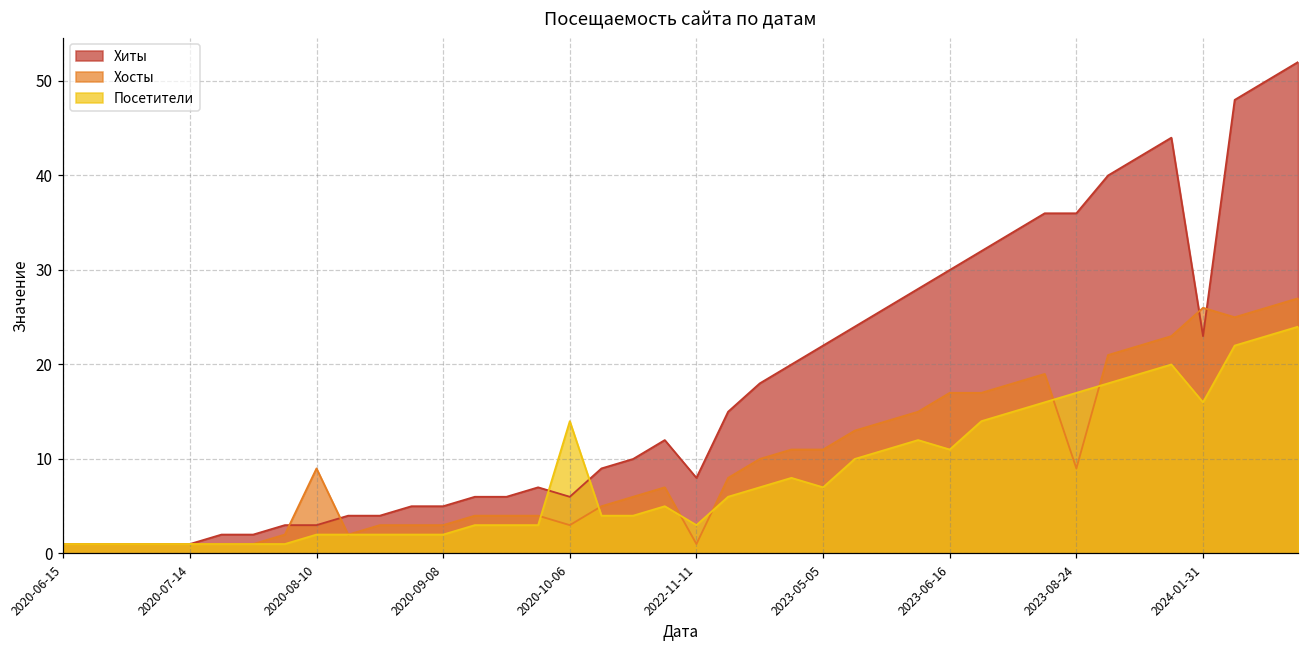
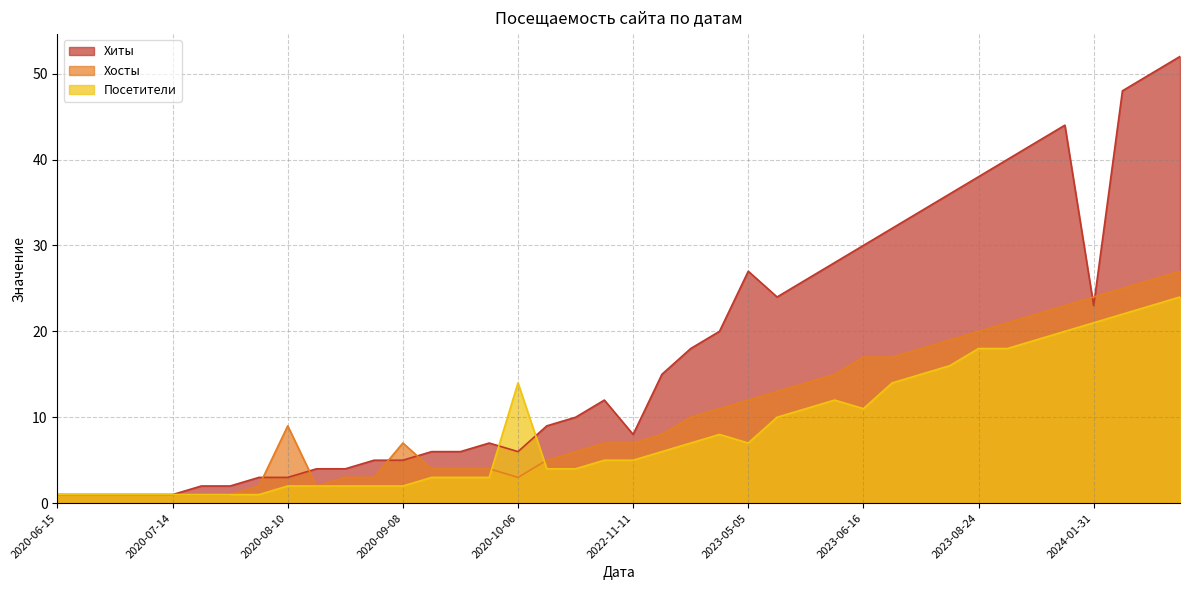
  {
    "Хиты": {
      "2020-08-10": 3,
      "2020-09-08": 5,
      "2020-10-06": 6,
      "2022-11-11": 8,
-     "2023-05-05": 22,
+     "2023-05-05": 27,
      "2023-06-16": 30,
-     "2023-08-24": 36,
+     "2023-08-24": 38,
      "2024-01-31": 23
    },
    "Хосты": {
      "2020-08-10": 9,
-     "2020-09-08": 3,
+     "2020-09-08": 7,
      "2020-10-06": 3,
-     "2022-11-11": 1,
-     "2023-05-05": 11,
+     "2022-11-11": 7,
+     "2023-05-05": 12,
      "2023-06-16": 17,
-     "2023-08-24": 9,
-     "2024-01-31": 26
+     "2023-08-24": 20,
+     "2024-01-31": 24
    },
    "Посетители": {
      "2020-08-10": 2,
      "2020-09-08": 2,
      "2020-10-06": 14,
-     "2022-11-11": 3,
+     "2022-11-11": 5,
      "2023-05-05": 7,
      "2023-06-16": 11,
-     "2023-08-24": 17,
-     "2024-01-31": 16
+     "2023-08-24": 18,
+     "2024-01-31": 21
    }
  }
